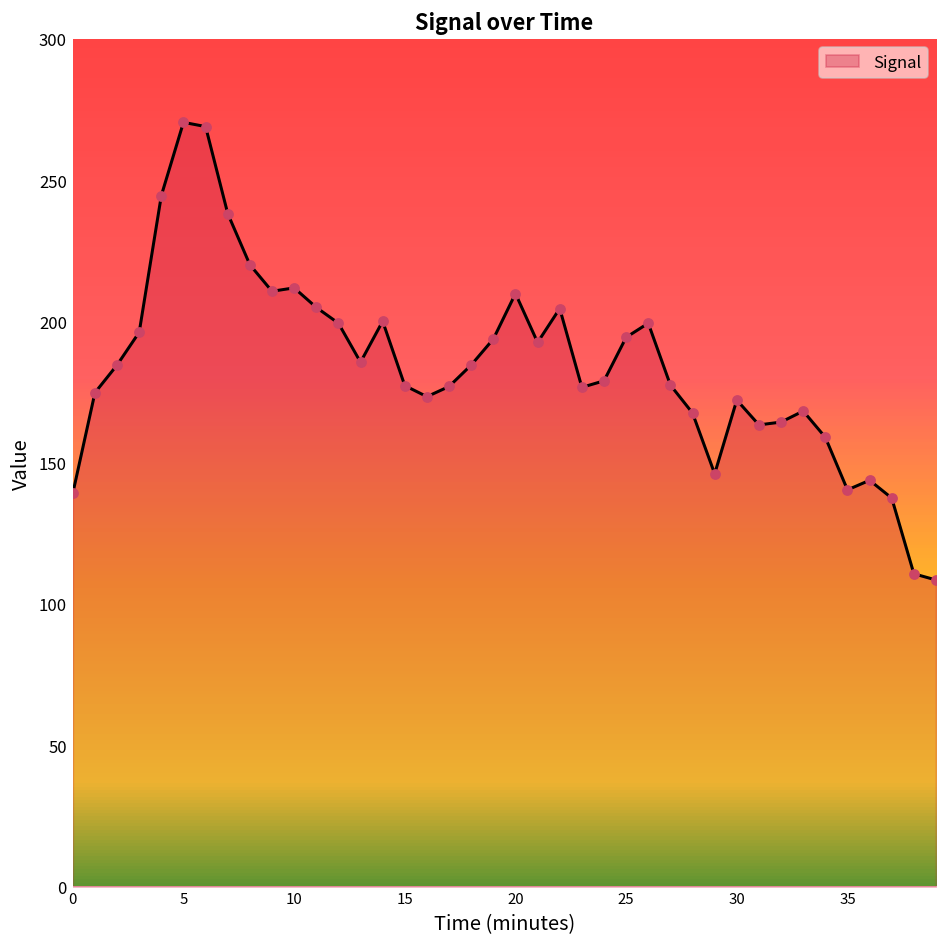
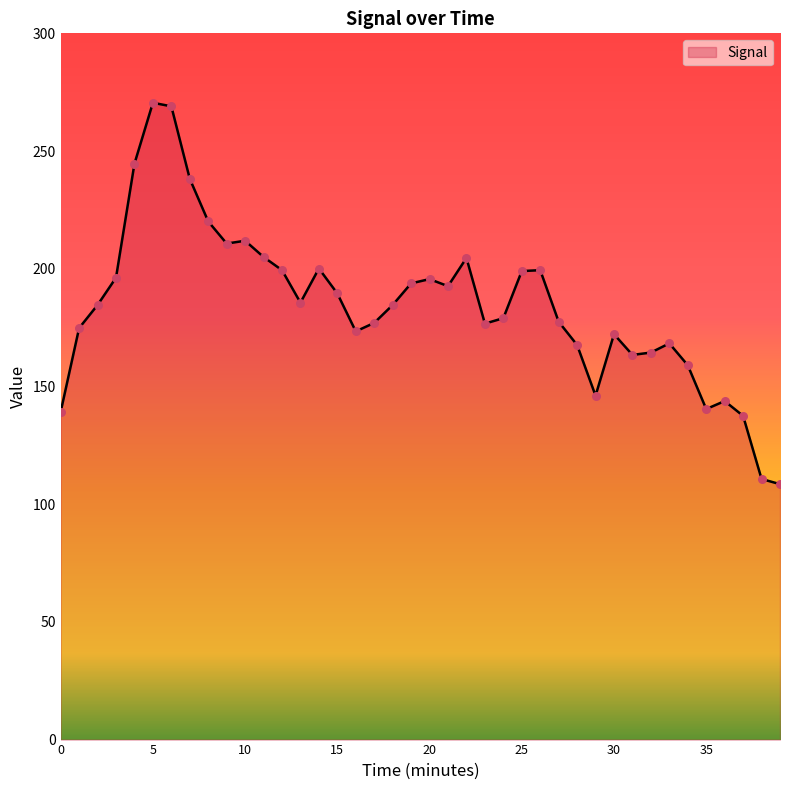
  {
    "0": 139,
    "5": 271,
    "10": 212,
-   "15": 177,
-   "20": 210,
-   "25": 194,
+   "15": 190,
+   "20": 196,
+   "25": 199,
    "30": 172,
    "35": 140
  }
